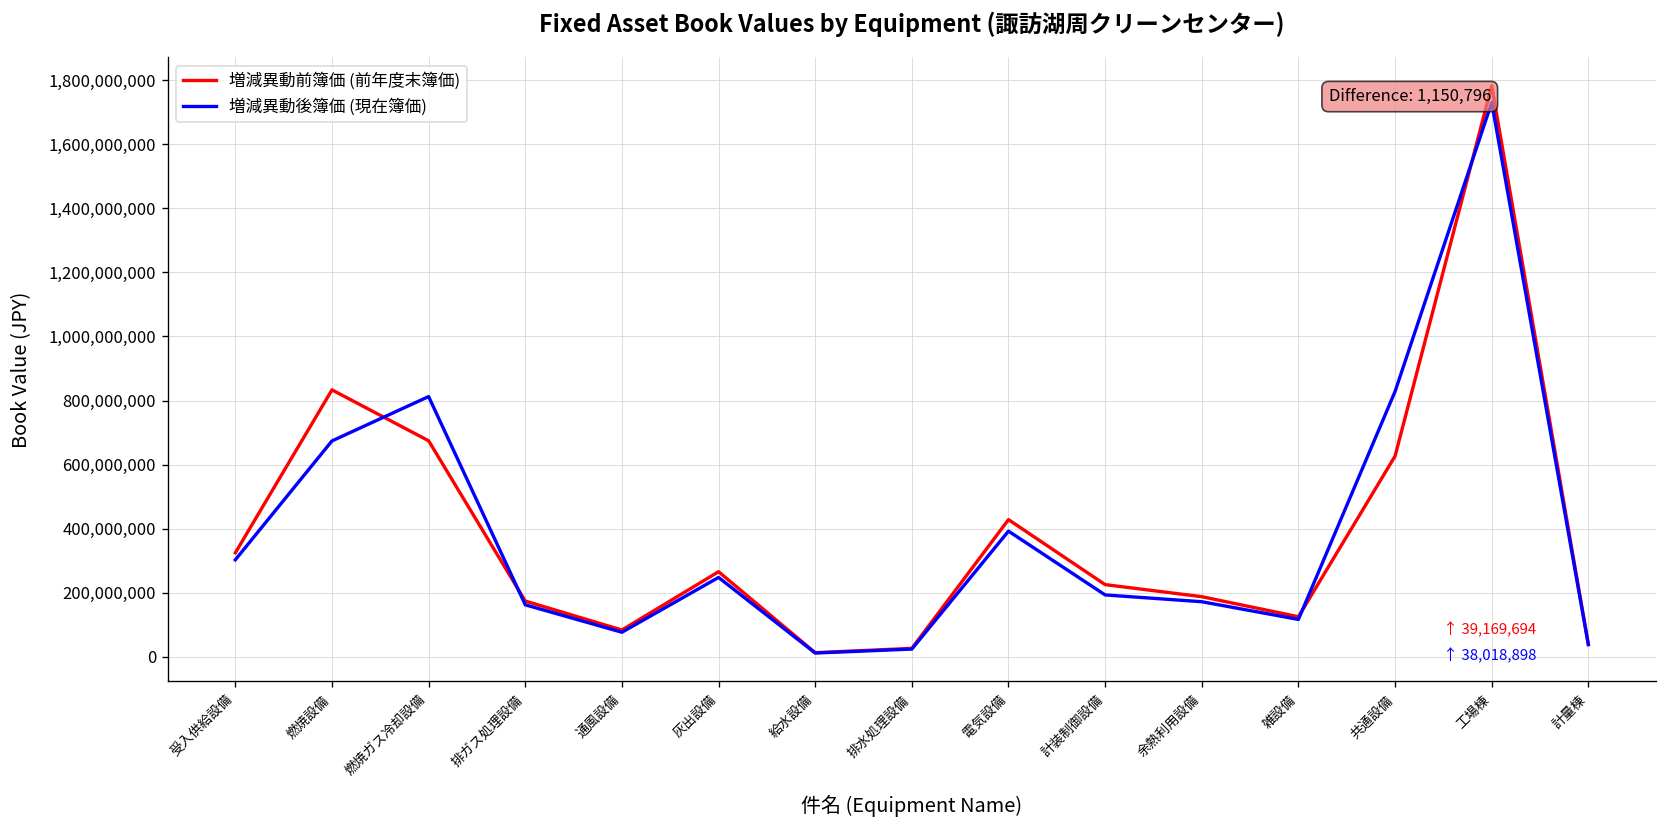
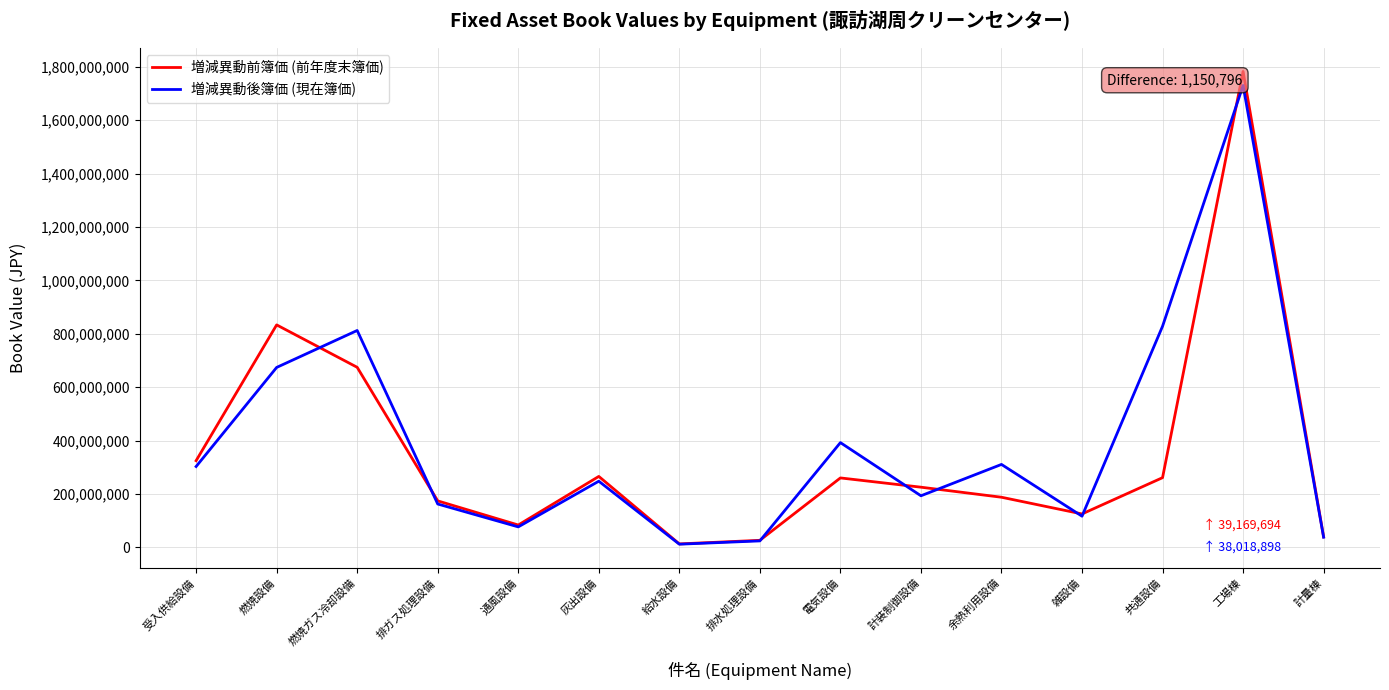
  {
    "増減異動前簿価 (前年度末簿価)": {
      "受入供給設備": "320,000,000",
      "燃焼設備": "830,000,000",
      "燃焼ガス冷却設備": "670,000,000",
      "排ガス処理設備": "170,000,000",
      "灰出設備": "270,000,000",
-     "電気設備": "430,000,000",
+     "電気設備": "260,000,000",
      "計装制御設備": "230,000,000",
      "余熱利用設備": "190,000,000",
-     "共通設備": "630,000,000"
+     "共通設備": "260,000,000"
    },
    "増減異動後簿価 (現在簿価)": {
      "受入供給設備": "300,000,000",
      "燃焼設備": "670,000,000",
      "燃焼ガス冷却設備": "810,000,000",
      "排ガス処理設備": "160,000,000",
      "灰出設備": "250,000,000",
      "電気設備": "390,000,000",
      "計装制御設備": "190,000,000",
-     "余熱利用設備": "170,000,000",
+     "余熱利用設備": "310,000,000",
      "共通設備": "830,000,000"
    }
  }
